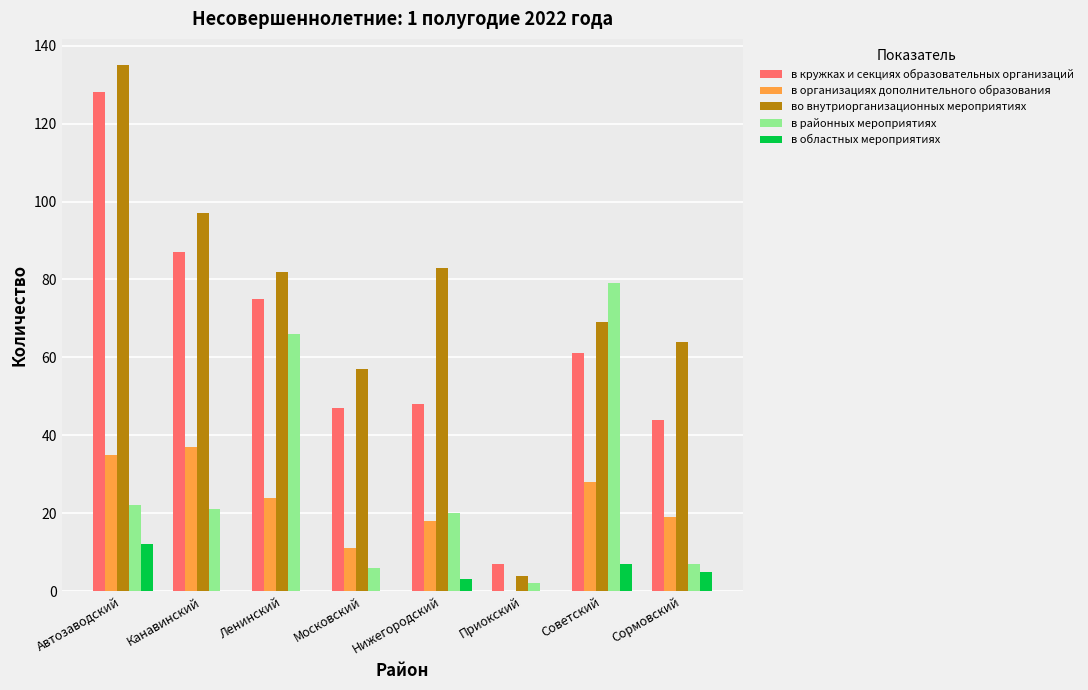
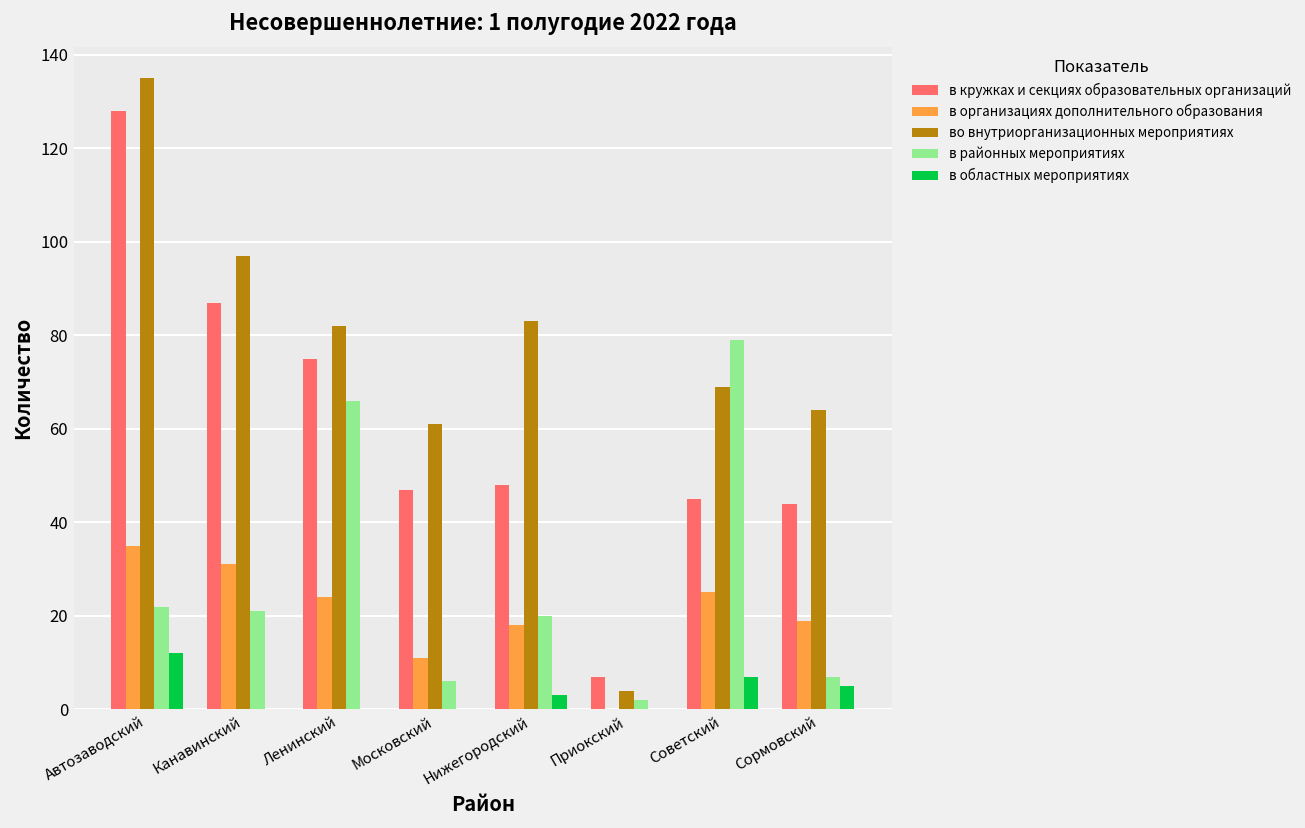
  {
    "в кружках и секциях образовательных организаций": {
      "Автозаводский": 128,
      "Канавинский": 87,
      "Ленинский": 75,
      "Московский": 47,
      "Нижегородский": 48,
      "Приокский": 7,
-     "Советский": 61,
+     "Советский": 45,
      "Сормовский": 44
    },
    "в организациях дополнительного образования": {
      "Автозаводский": 35,
-     "Канавинский": 37,
+     "Канавинский": 31,
      "Ленинский": 24,
      "Московский": 11,
      "Нижегородский": 18,
      "Приокский": 0,
-     "Советский": 28,
+     "Советский": 25,
      "Сормовский": 19
    },
    "во внутриорганизационных мероприятиях": {
      "Автозаводский": 135,
      "Канавинский": 97,
      "Ленинский": 82,
-     "Московский": 57,
+     "Московский": 61,
      "Нижегородский": 83,
      "Приокский": 4,
      "Советский": 69,
      "Сормовский": 64
    },
    "в районных мероприятиях": {
      "Автозаводский": 22,
      "Канавинский": 21,
      "Ленинский": 66,
      "Московский": 6,
      "Нижегородский": 20,
      "Приокский": 2,
      "Советский": 79,
      "Сормовский": 7
    },
    "в областных мероприятиях": {
      "Автозаводский": 12,
      "Канавинский": 0,
      "Ленинский": 0,
      "Московский": 0,
      "Нижегородский": 3,
      "Приокский": 0,
      "Советский": 7,
      "Сормовский": 5
    }
  }
